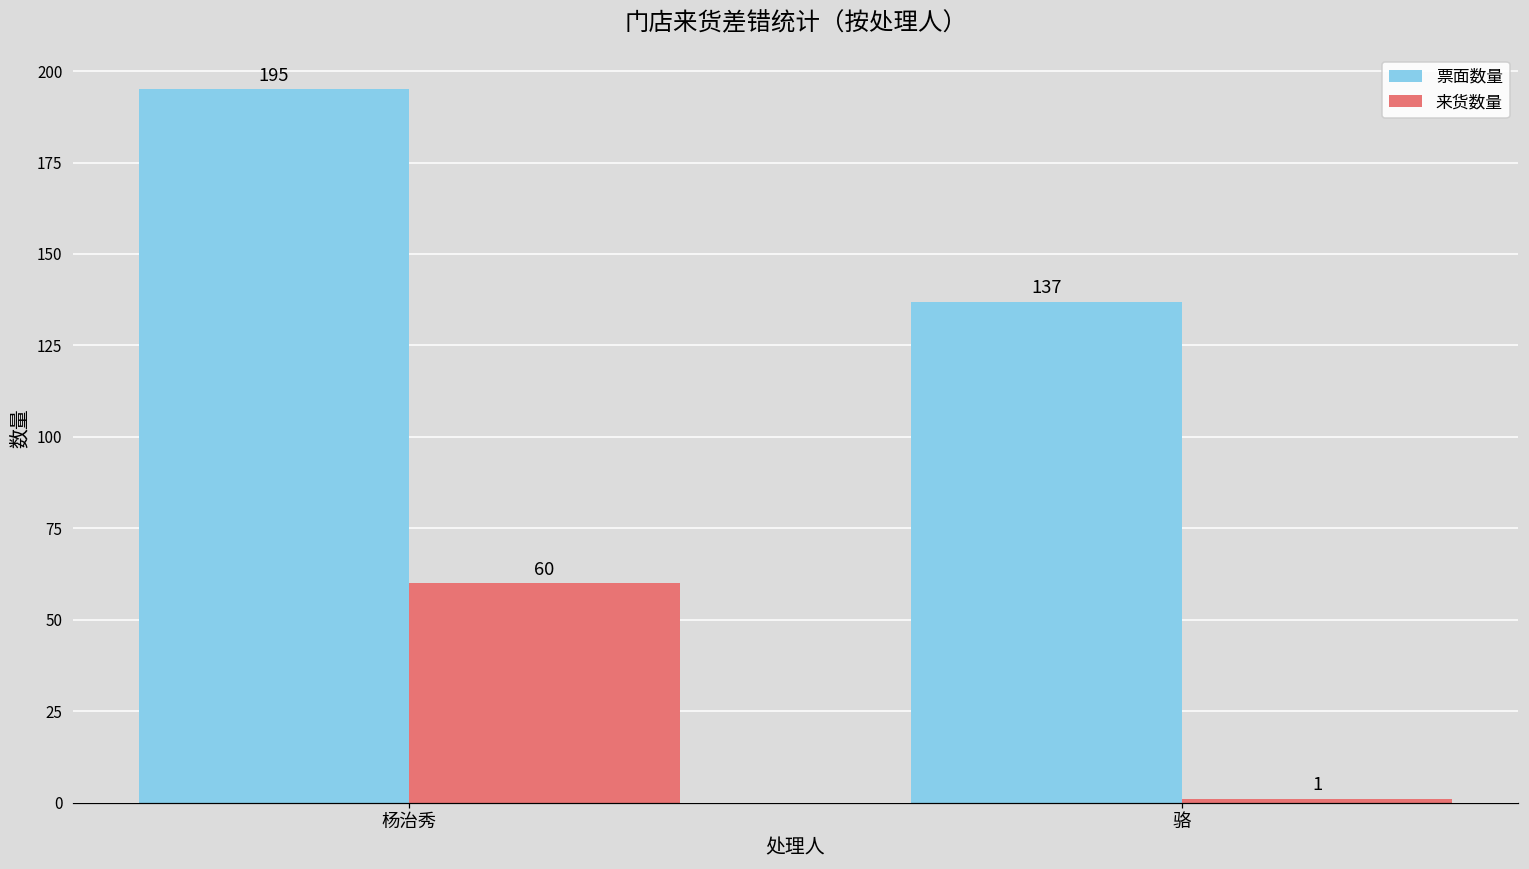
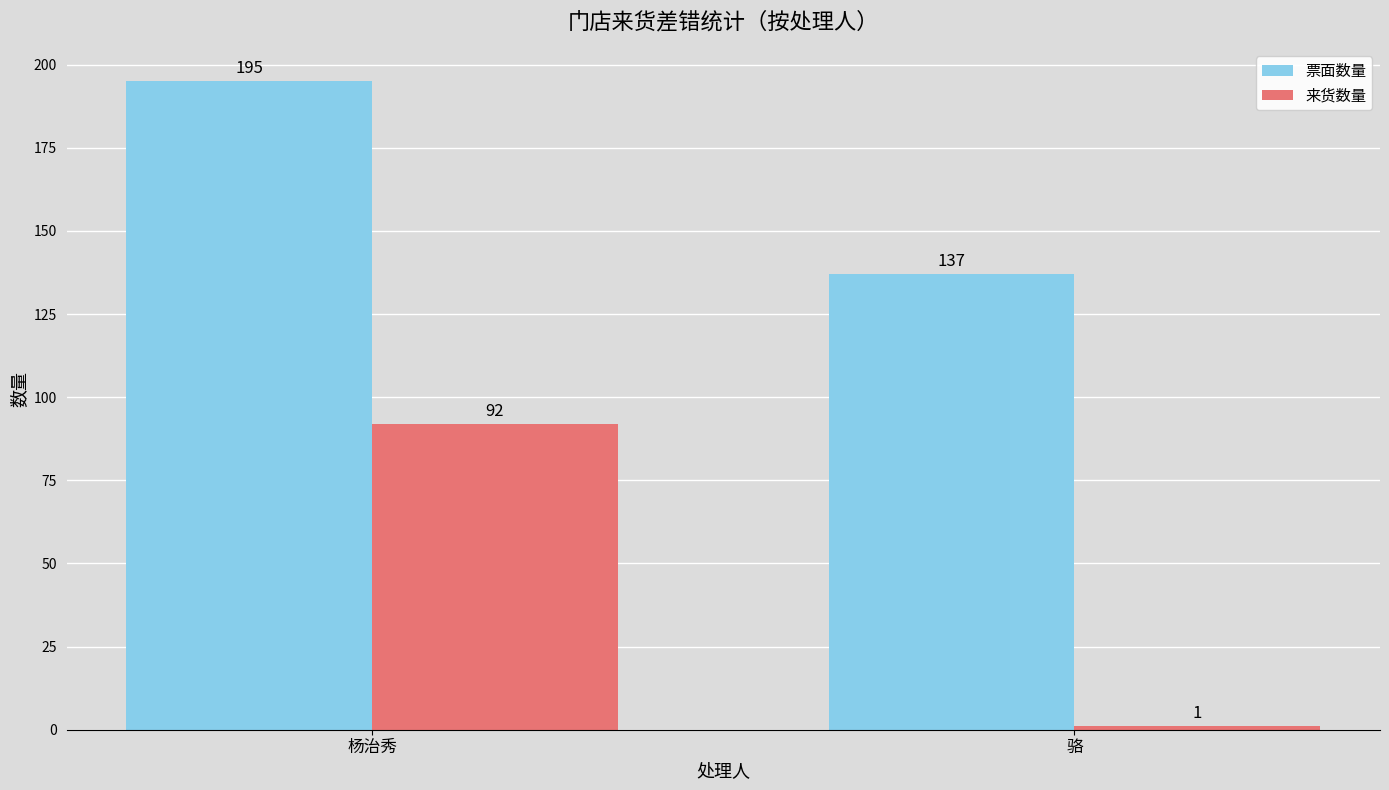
  {
    "票面数量": {
      "杨治秀": 195,
      "骆": 137
    },
    "来货数量": {
-     "杨治秀": 60,
+     "杨治秀": 92,
      "骆": 1
    }
  }
